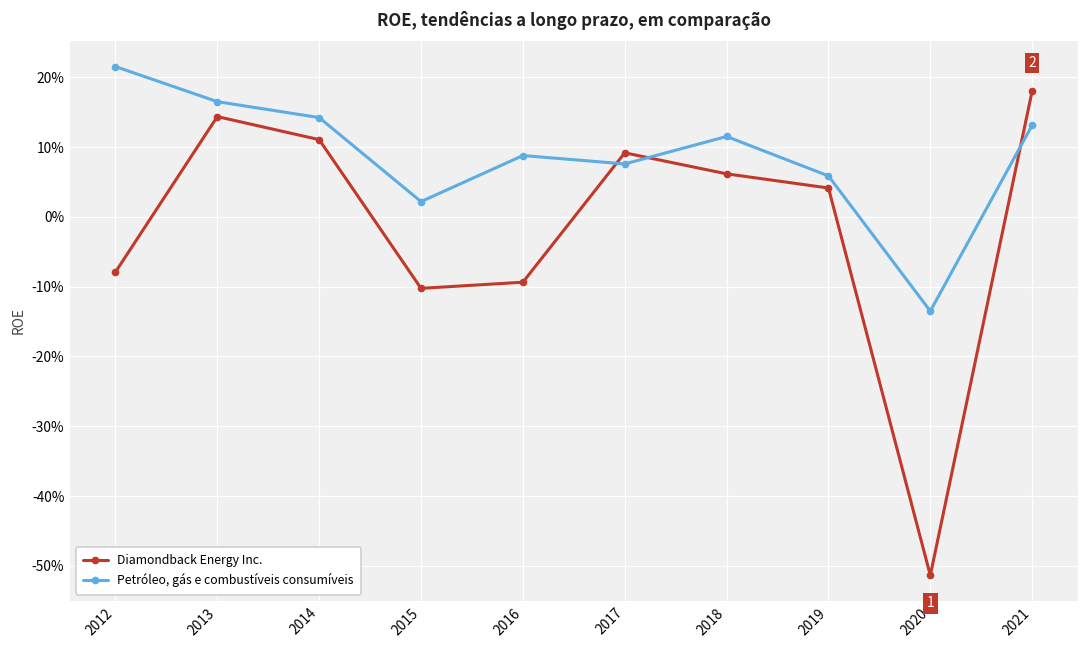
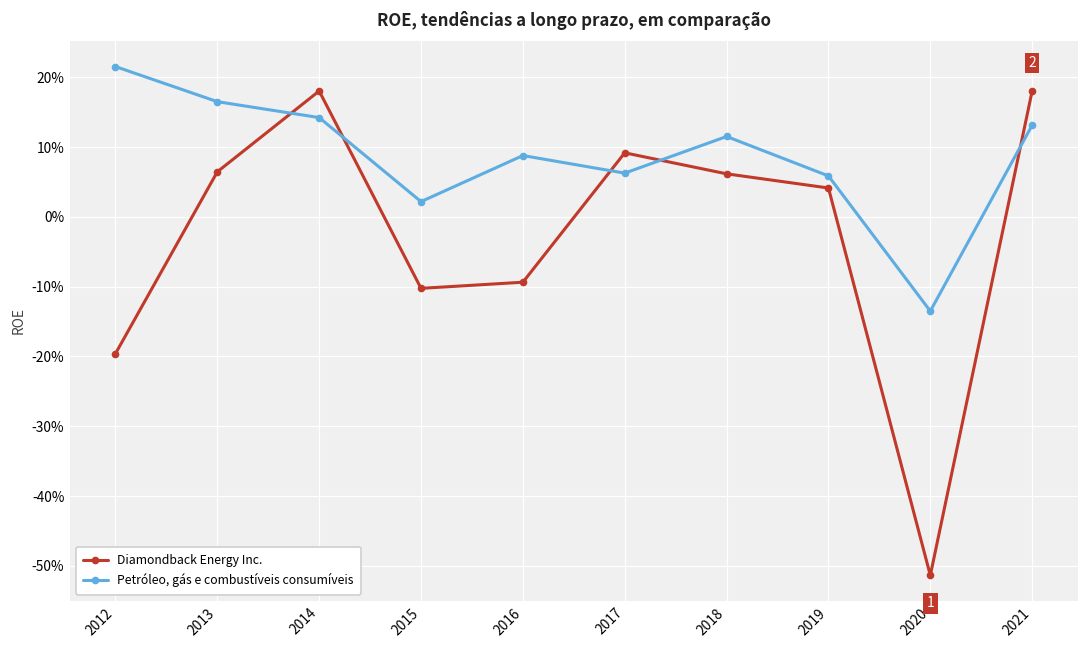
  {
    "Diamondback Energy Inc.": {
-     "2012": "-8%",
-     "2013": "14%",
-     "2014": "11%",
+     "2012": "-20%",
+     "2013": "6%",
+     "2014": "18%",
      "2015": "-10%",
      "2016": "-9%",
      "2017": "9%",
      "2018": "6%",
      "2019": "4%"
    },
    "Petróleo, gás e combustíveis consumíveis": {
      "2012": "22%",
      "2013": "17%",
      "2014": "14%",
      "2015": "2%",
      "2016": "9%",
-     "2017": "8%",
+     "2017": "6%",
      "2018": "12%",
      "2019": "6%",
      "2020": "-14%",
      "2021": "13%"
    }
  }
